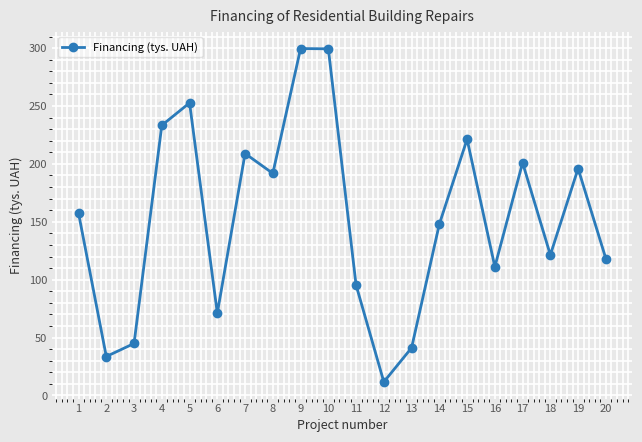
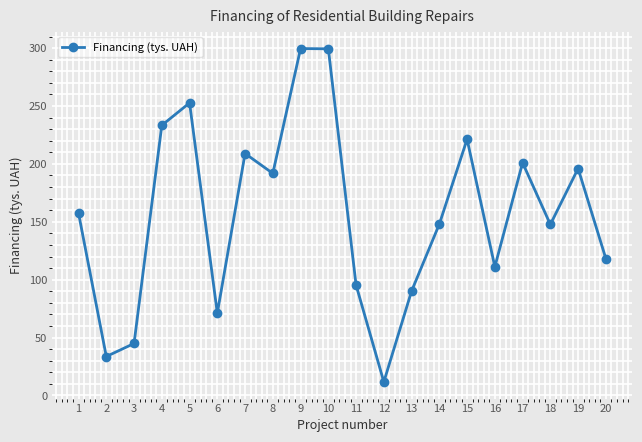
  {
    "1": 157,
    "2": 34,
    "3": 45,
    "4": 233,
    "5": 253,
    "6": 71,
    "7": 209,
    "8": 192,
    "9": 300,
    "10": 299,
    "11": 95,
    "12": 12,
-   "13": 41,
+   "13": 90,
    "14": 148,
    "15": 221,
    "16": 111,
    "17": 201,
-   "18": 121,
+   "18": 148,
    "19": 196,
    "20": 118
  }
